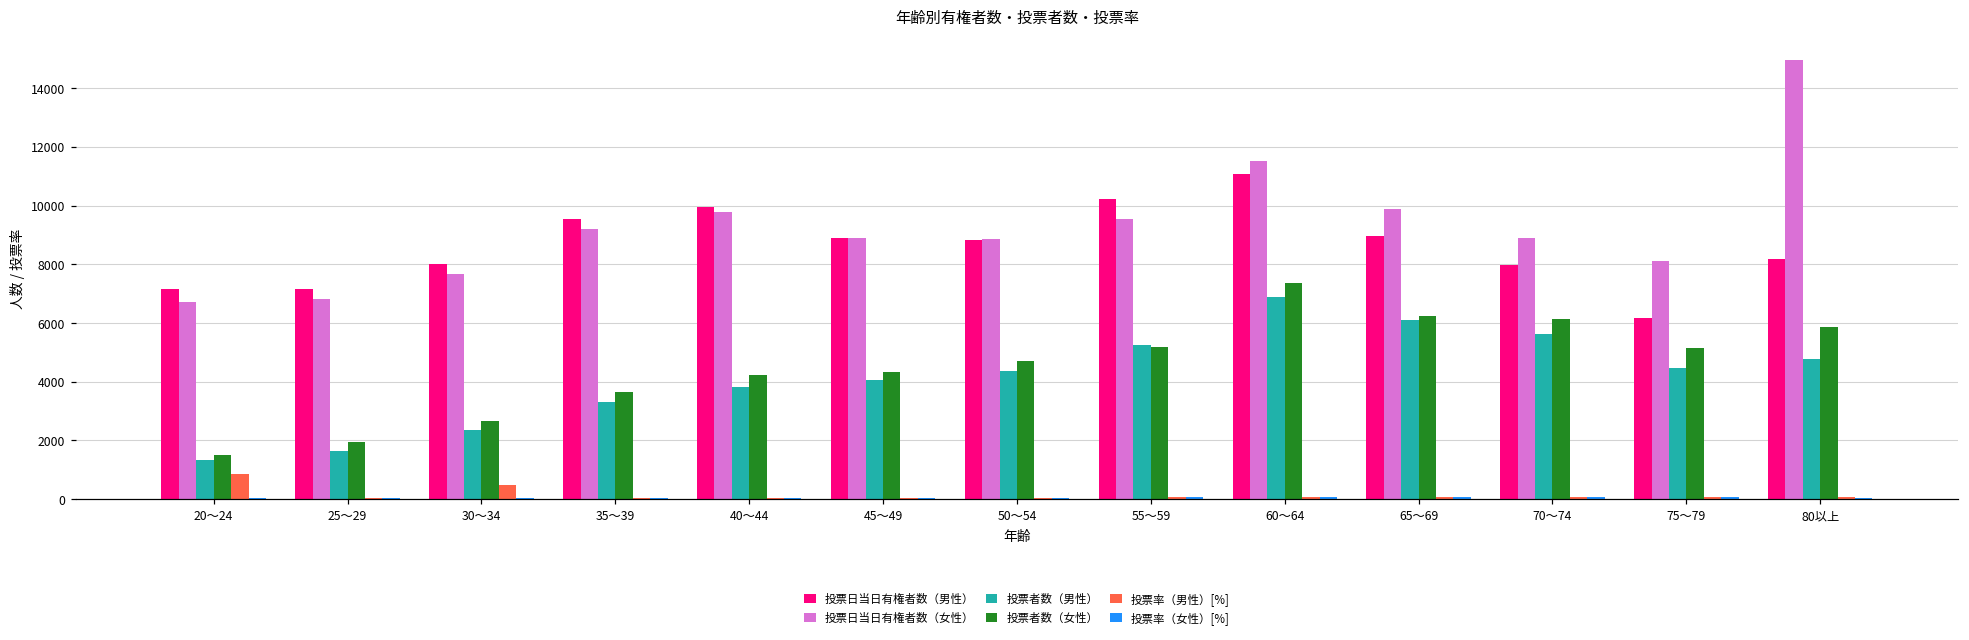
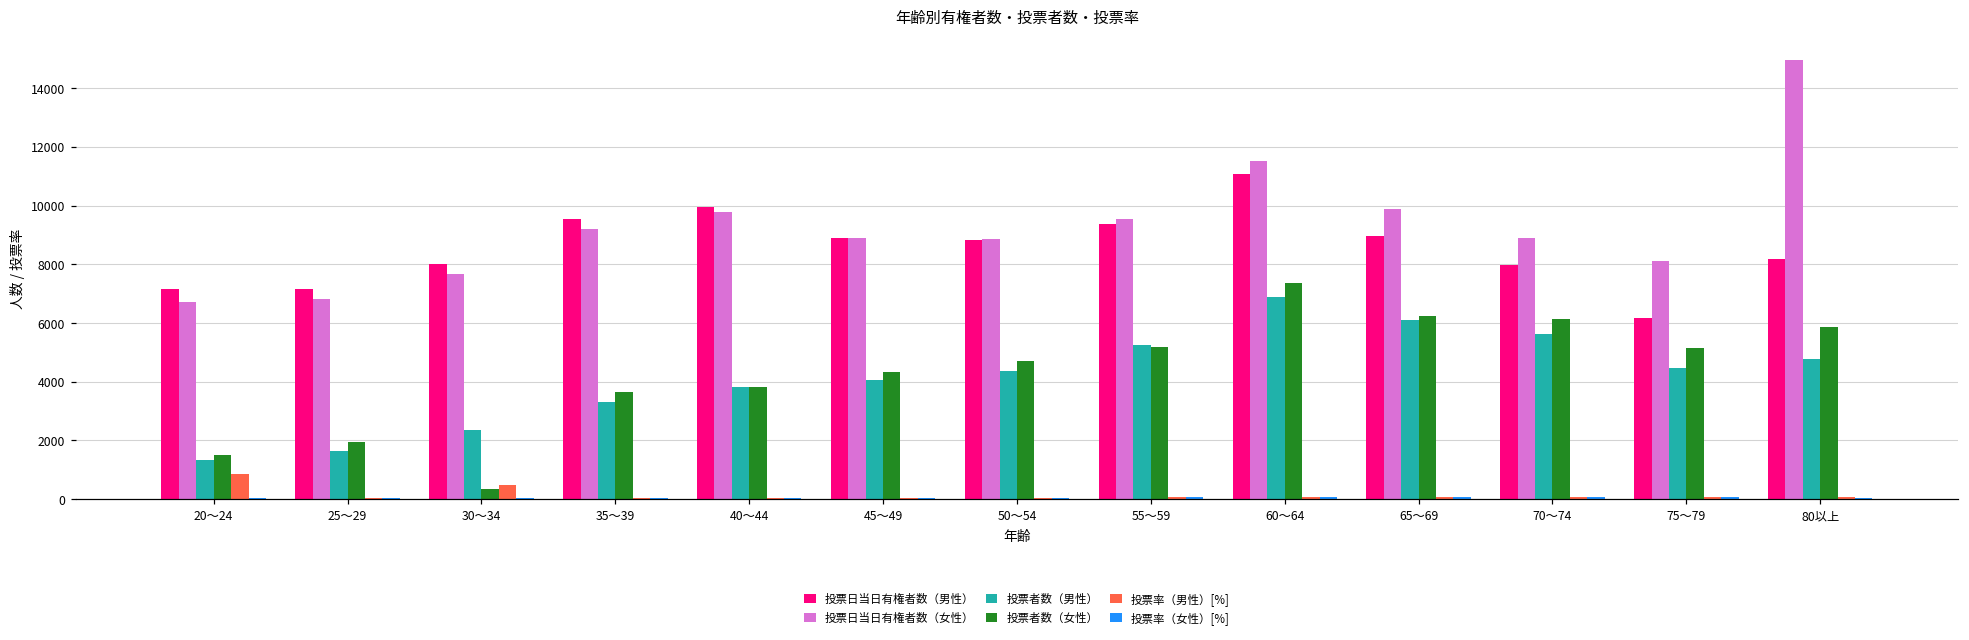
  {
    "投票日当日有権者数（男性）": {
      "20～24": 7200,
      "25～29": 7200,
      "30～34": 8000,
      "35～39": 9500,
      "40～44": 10000,
      "45～49": 8900,
      "50～54": 8800,
-     "55～59": 10200,
+     "55～59": 9400,
      "60～64": 11100,
      "65～69": 9000,
      "70～74": 8000,
      "75～79": 6200,
      "80以上": 8200
    },
    "投票日当日有権者数（女性）": {
      "20～24": 6700,
      "25～29": 6800,
      "30～34": 7700,
      "35～39": 9200,
      "40～44": 9800,
      "45～49": 8900,
      "50～54": 8900,
      "55～59": 9500,
      "60～64": 11500,
      "65～69": 9900,
      "70～74": 8900,
      "75～79": 8100,
      "80以上": 15000
    },
    "投票者数（男性）": {
      "20～24": 1300,
      "25～29": 1700,
      "30～34": 2400,
      "35～39": 3300,
      "40～44": 3800,
      "45～49": 4100,
      "50～54": 4400,
      "55～59": 5200,
      "60～64": 6900,
      "65～69": 6100,
      "70～74": 5600,
      "75～79": 4500,
      "80以上": 4800
    },
    "投票者数（女性）": {
      "20～24": 1500,
      "25～29": 1900,
-     "30～34": 2600,
+     "30～34": 300,
      "35～39": 3700,
-     "40～44": 4200,
+     "40～44": 3800,
      "45～49": 4300,
      "50～54": 4700,
      "55～59": 5200,
      "60～64": 7400,
      "65～69": 6200,
      "70～74": 6100,
      "75～79": 5100,
      "80以上": 5900
    },
    "投票率（男性）[%]": {
      "20～24": 800,
      "30～34": 500
    }
  }
